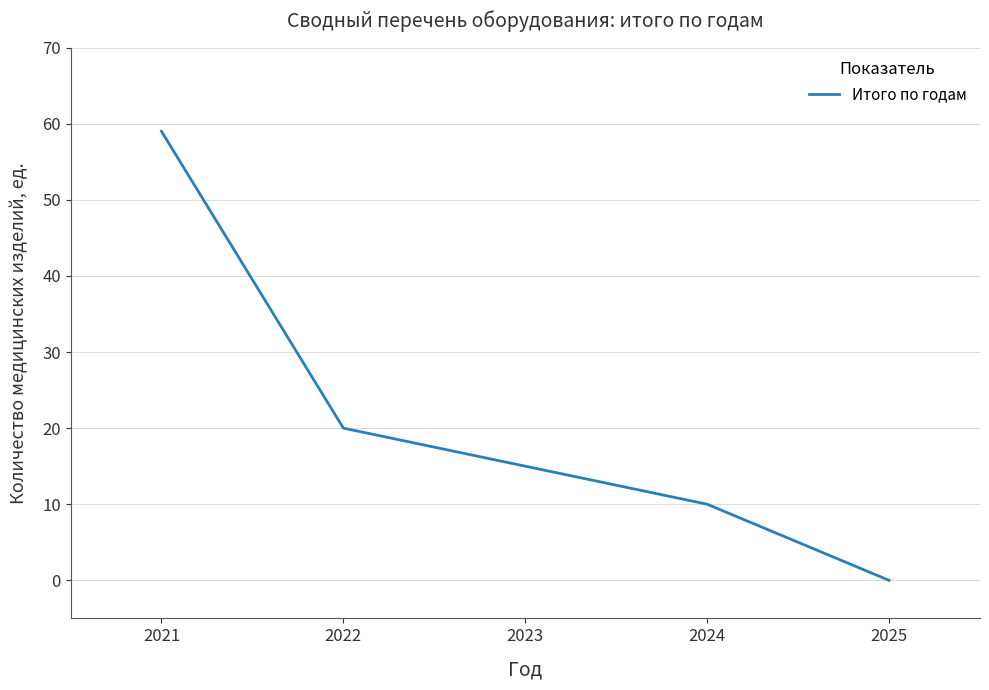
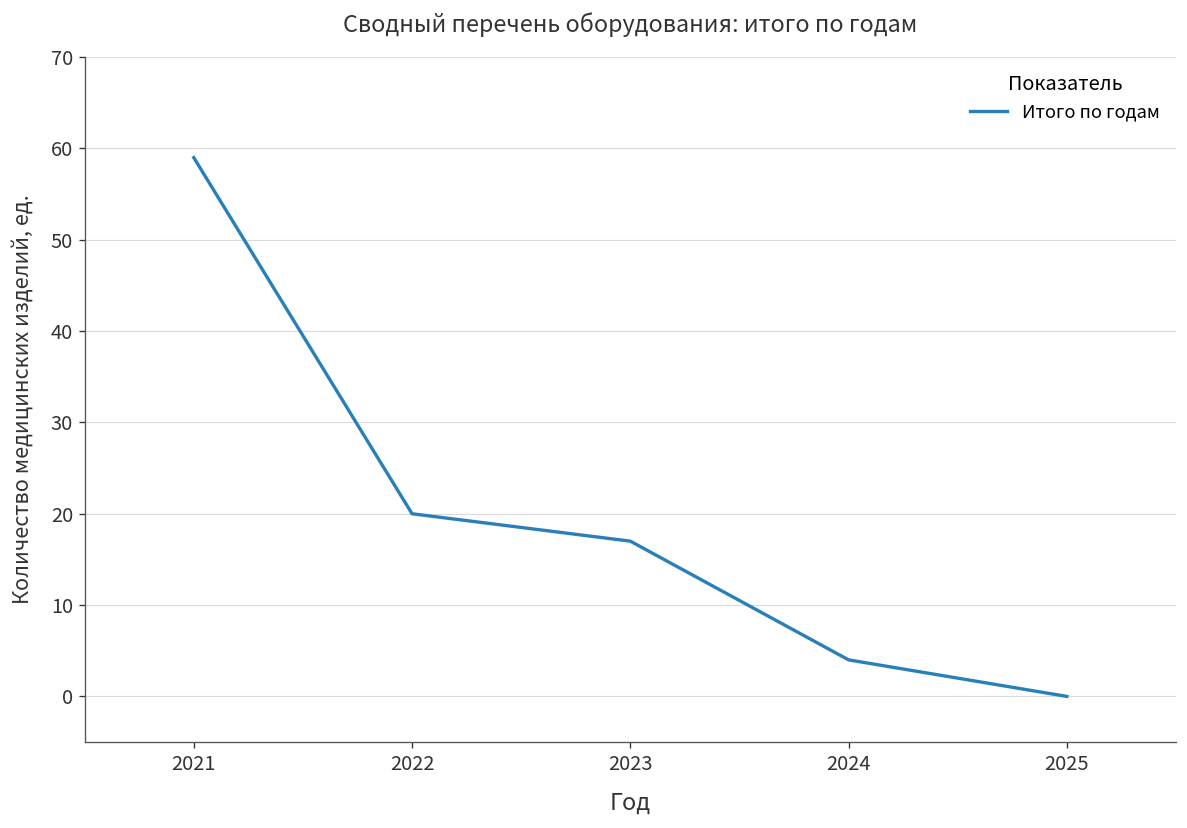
  {
    "2021": 59,
    "2022": 20,
-   "2023": 15,
-   "2024": 10,
+   "2023": 17,
+   "2024": 4,
    "2025": 0
  }
